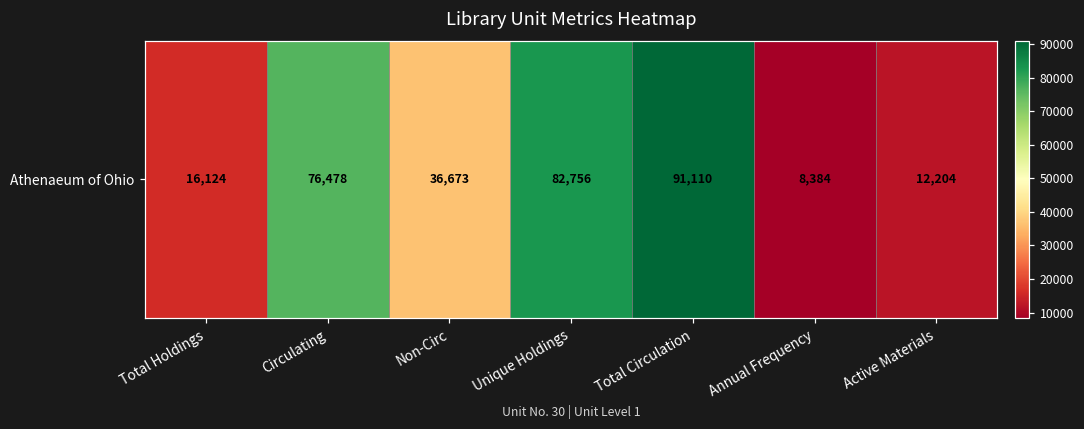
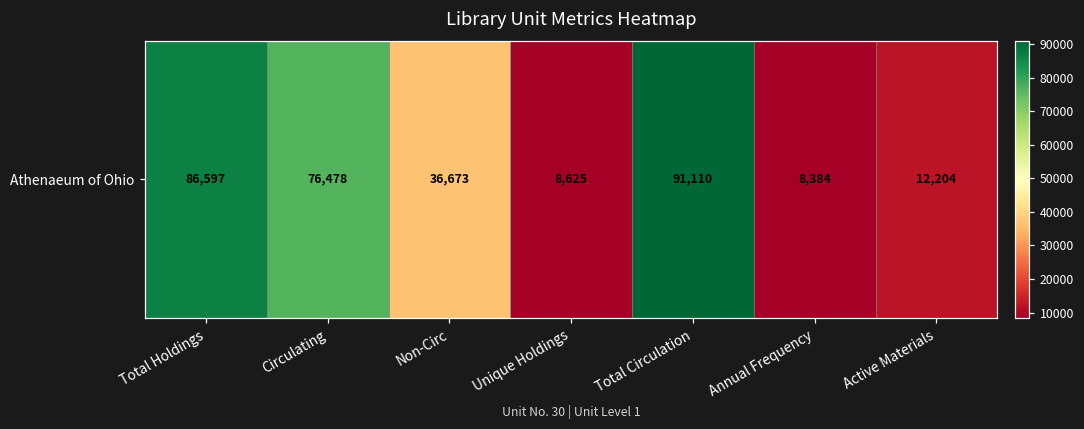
  {
    "Athenaeum of Ohio": {
-     "Total Holdings": "16,124",
+     "Total Holdings": "86,597",
      "Circulating": "76,478",
      "Non-Circ": "36,673",
-     "Unique Holdings": "82,756",
+     "Unique Holdings": "8,625",
      "Total Circulation": "91,110",
      "Annual Frequency": "8,384",
      "Active Materials": "12,204"
    }
  }
